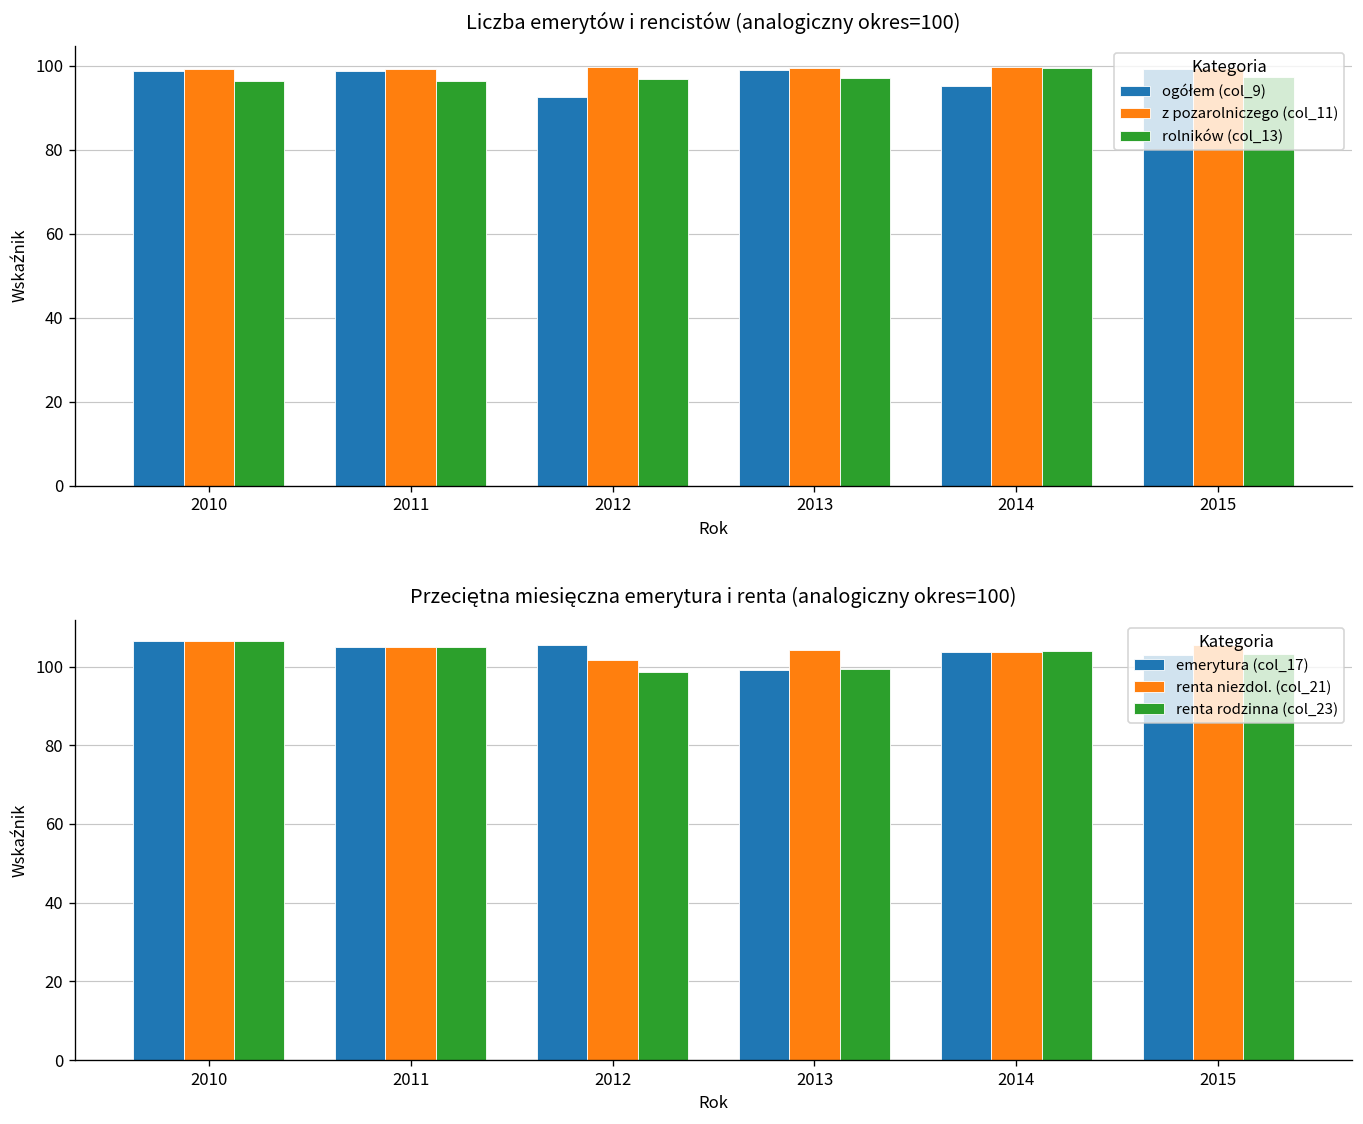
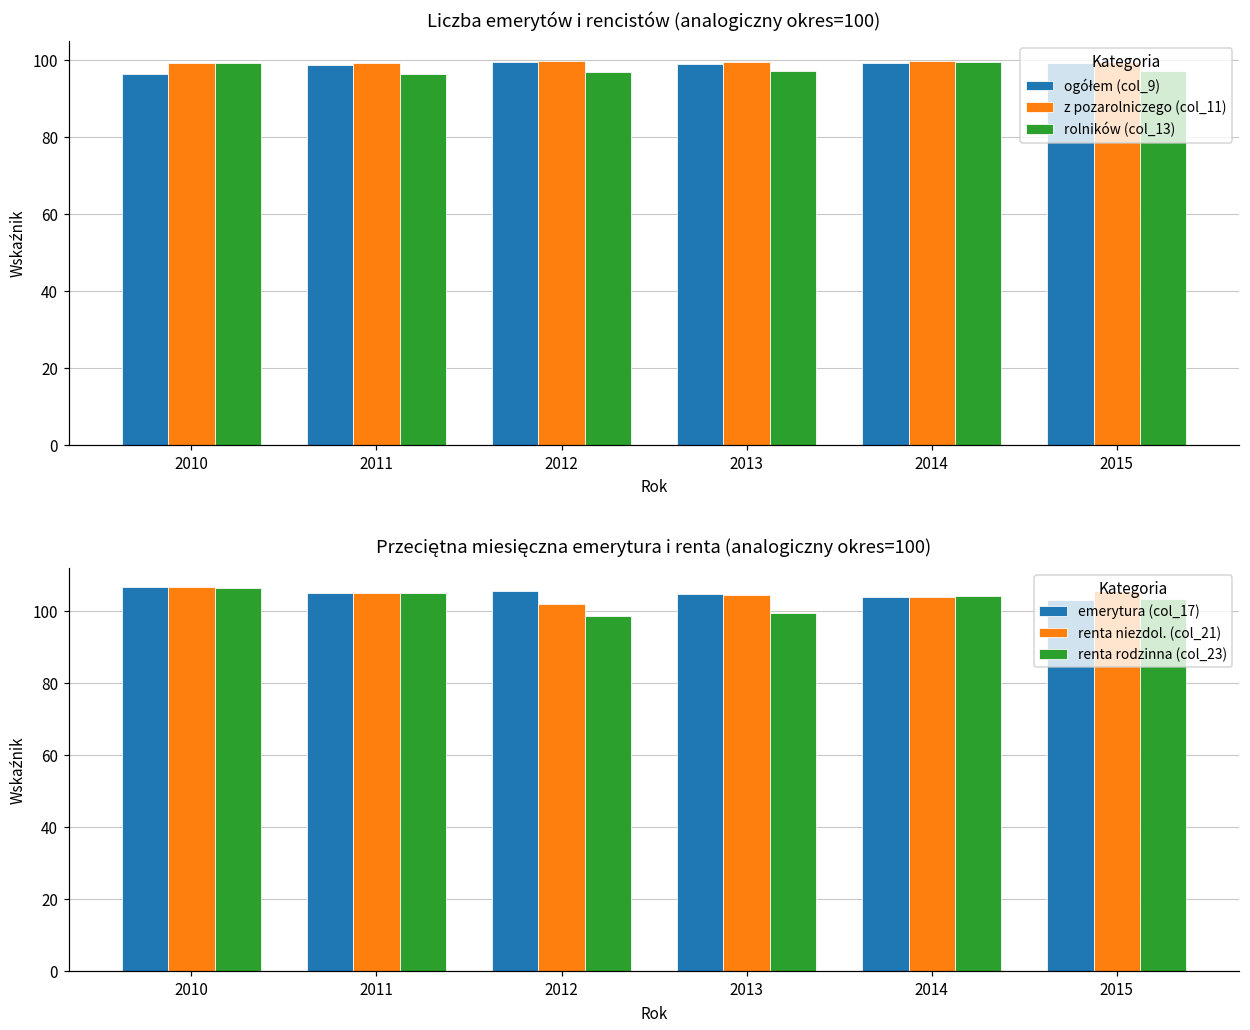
  {
    "Liczba emerytów i rencistów (analogiczny okres=100)": {
      "ogółem (col_9)": {
-       "2010": 99,
+       "2010": 96,
        "2011": 99,
-       "2012": 93,
+       "2012": 99,
        "2013": 99,
-       "2014": 95
+       "2014": 99
      },
      "z pozarolniczego (col_11)": {
        "2010": 99,
        "2011": 99,
        "2012": 100,
        "2013": 99,
        "2014": 100
      },
      "rolników (col_13)": {
-       "2010": 96,
+       "2010": 99,
        "2011": 96,
        "2012": 97,
        "2013": 97,
        "2014": 100
      }
    },
    "Przeciętna miesięczna emerytura i renta (analogiczny okres=100)": {
      "emerytura (col_17)": {
        "2010": 107,
        "2011": 105,
        "2012": 106,
-       "2013": 99,
+       "2013": 105,
        "2014": 104
      },
      "renta niezdol. (col_21)": {
        "2010": 107,
        "2011": 105,
        "2012": 102,
        "2013": 104,
        "2014": 104
      },
      "renta rodzinna (col_23)": {
        "2010": 106,
        "2011": 105,
        "2012": 99,
        "2013": 99,
        "2014": 104
      }
    }
  }
